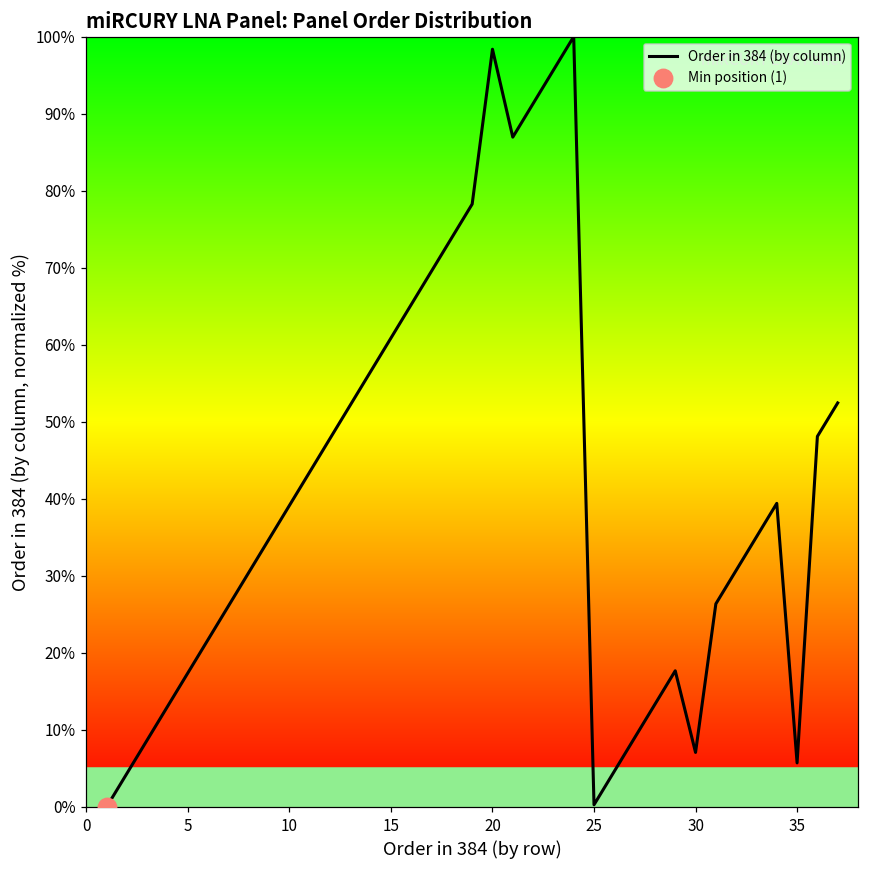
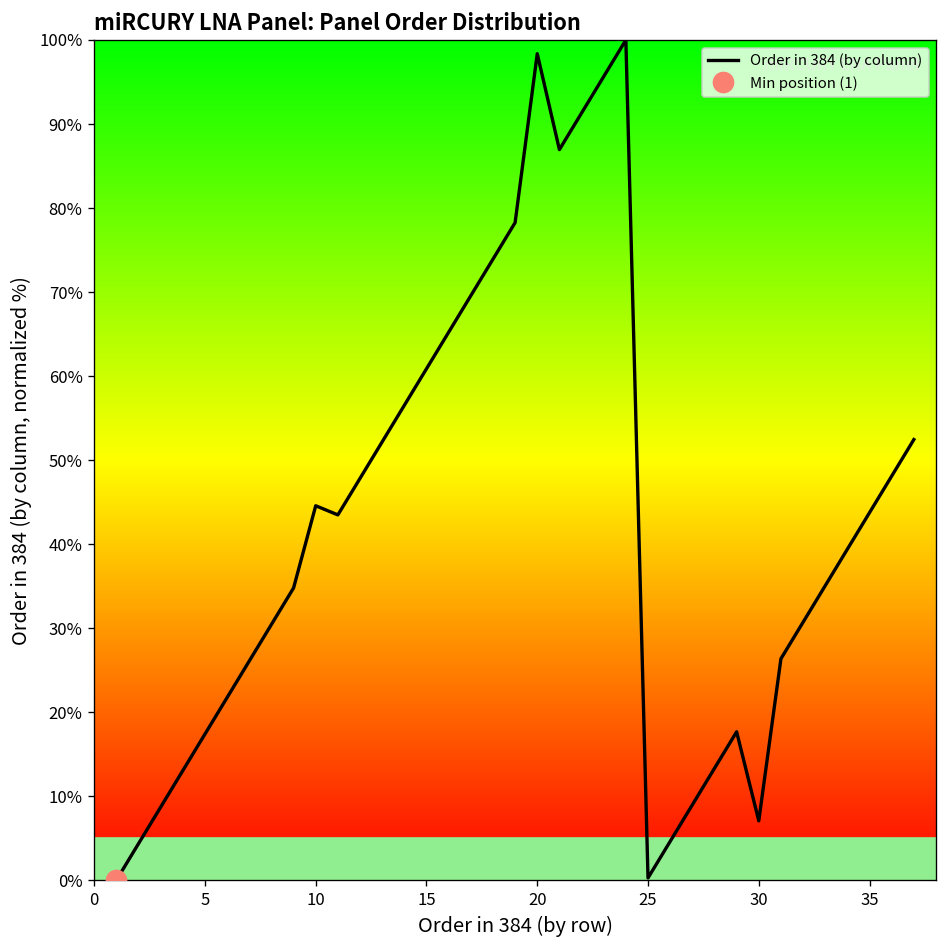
  {
    "Order in 384 (by column)": {
      "5": "17%",
-     "10": "39%",
+     "10": "45%",
      "15": "61%",
      "20": "98%",
      "30": "7%",
-     "35": "6%"
+     "35": "44%"
    }
  }
